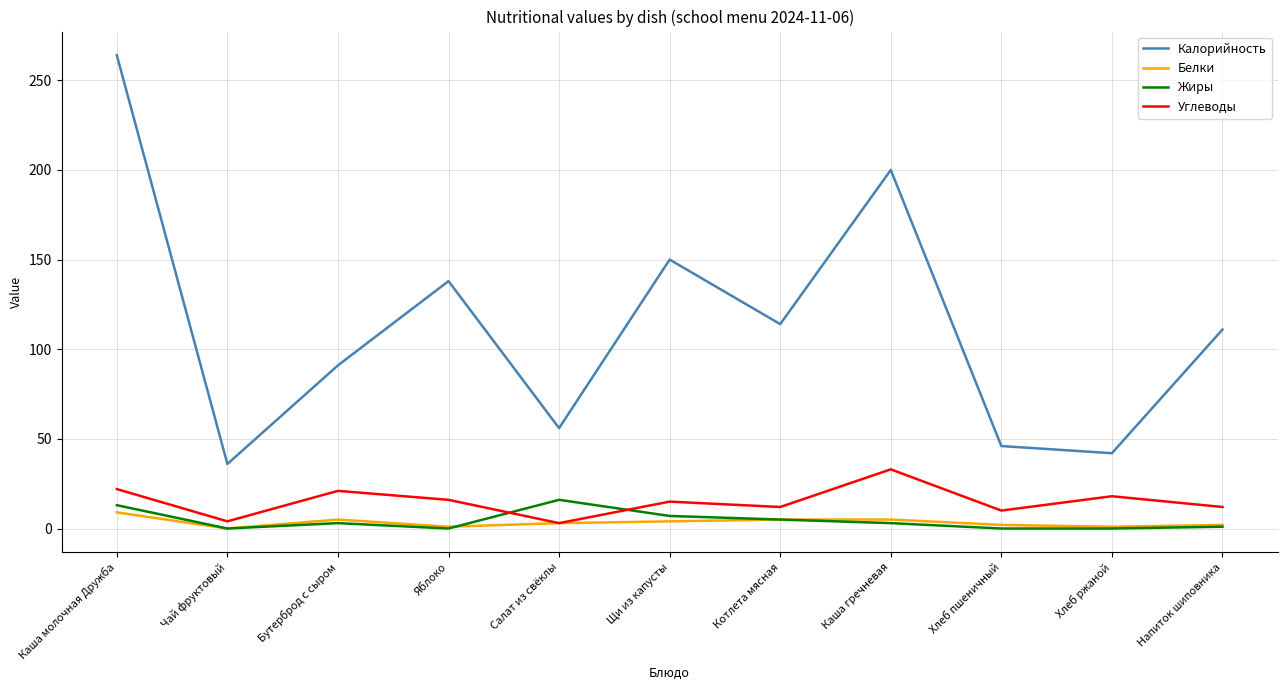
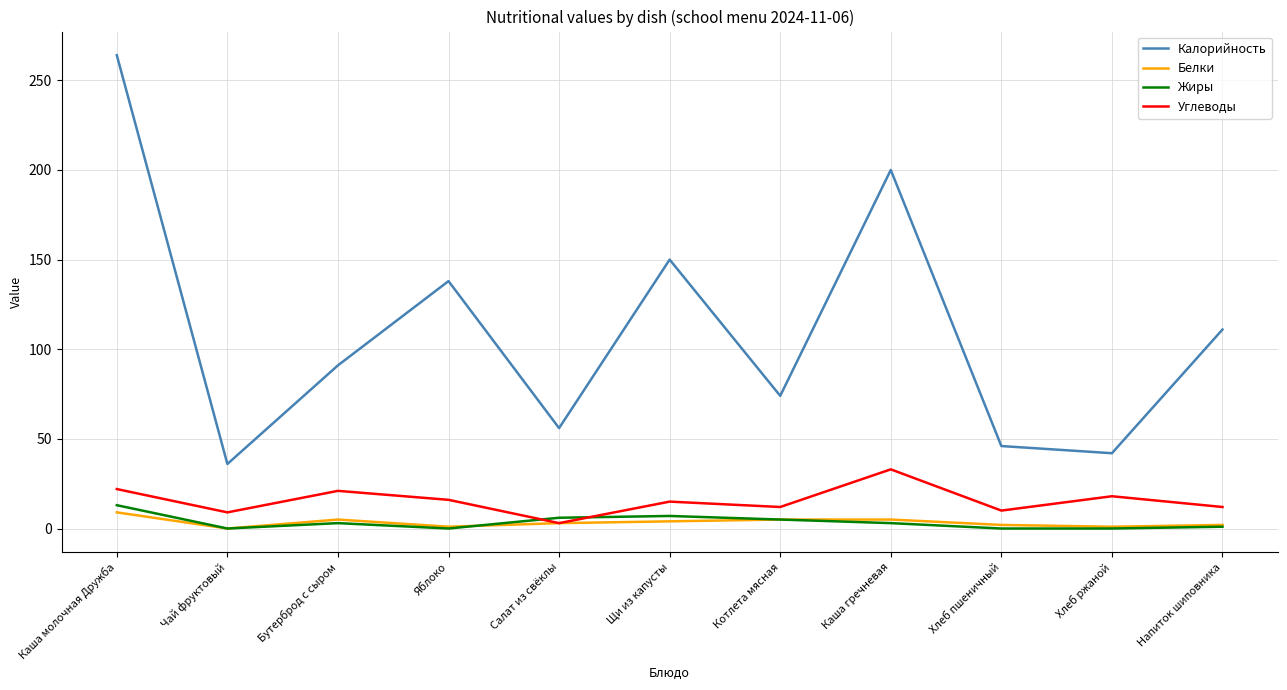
  {
    "Калорийность": {
      "Каша молочная Дружба": 264,
      "Чай фруктовый": 36,
      "Бутерброд с сыром": 91,
      "Яблоко": 138,
      "Салат из свёклы": 56,
      "Щи из капусты": 150,
-     "Котлета мясная": 114,
+     "Котлета мясная": 74,
      "Каша гречневая": 200,
      "Хлеб пшеничный": 46,
      "Хлеб ржаной": 42,
      "Напиток шиповника": 111
    },
    "Белки": {
      "Каша молочная Дружба": 9,
      "Бутерброд с сыром": 5,
      "Щи из капусты": 4,
      "Каша гречневая": 5,
      "Хлеб пшеничный": 2
    },
    "Жиры": {
      "Каша молочная Дружба": 13,
      "Бутерброд с сыром": 3,
-     "Салат из свёклы": 16,
+     "Салат из свёклы": 6,
      "Щи из капусты": 7,
      "Каша гречневая": 3,
      "Хлеб пшеничный": 0
    },
    "Углеводы": {
      "Каша молочная Дружба": 22,
-     "Чай фруктовый": 4,
+     "Чай фруктовый": 9,
      "Бутерброд с сыром": 21,
      "Яблоко": 16,
      "Щи из капусты": 15,
      "Котлета мясная": 12,
      "Каша гречневая": 33,
      "Хлеб пшеничный": 10,
      "Хлеб ржаной": 18,
      "Напиток шиповника": 12
    }
  }
